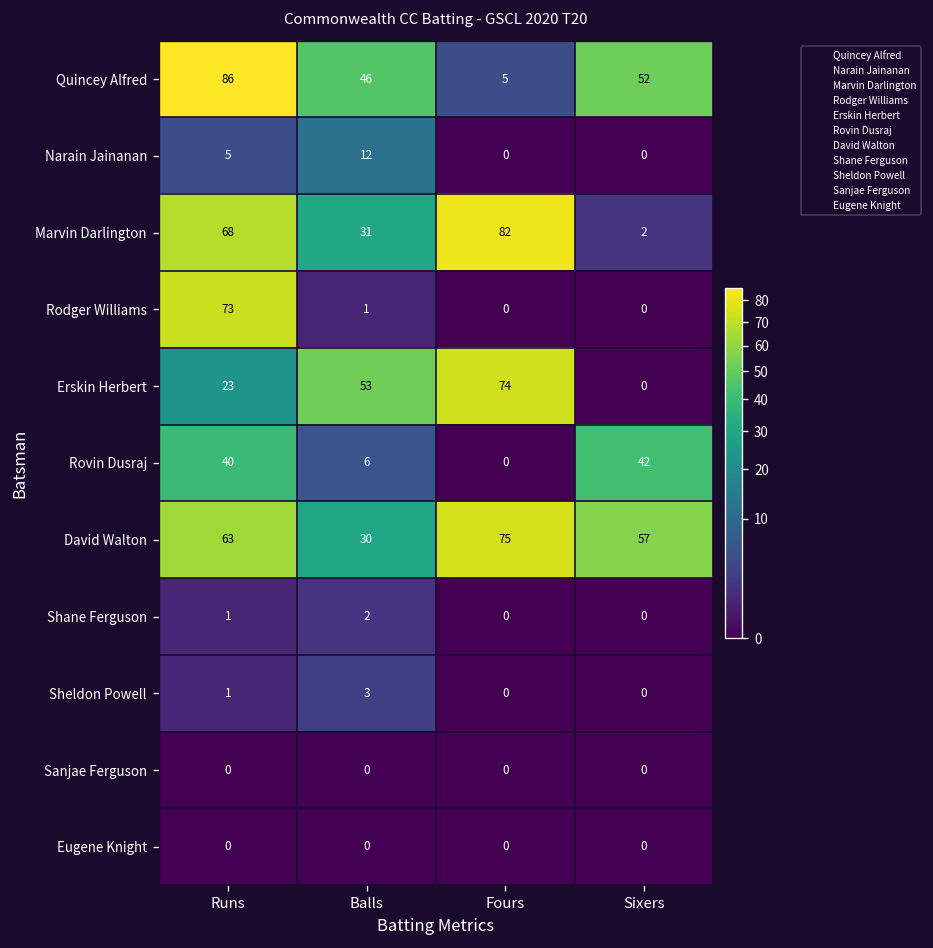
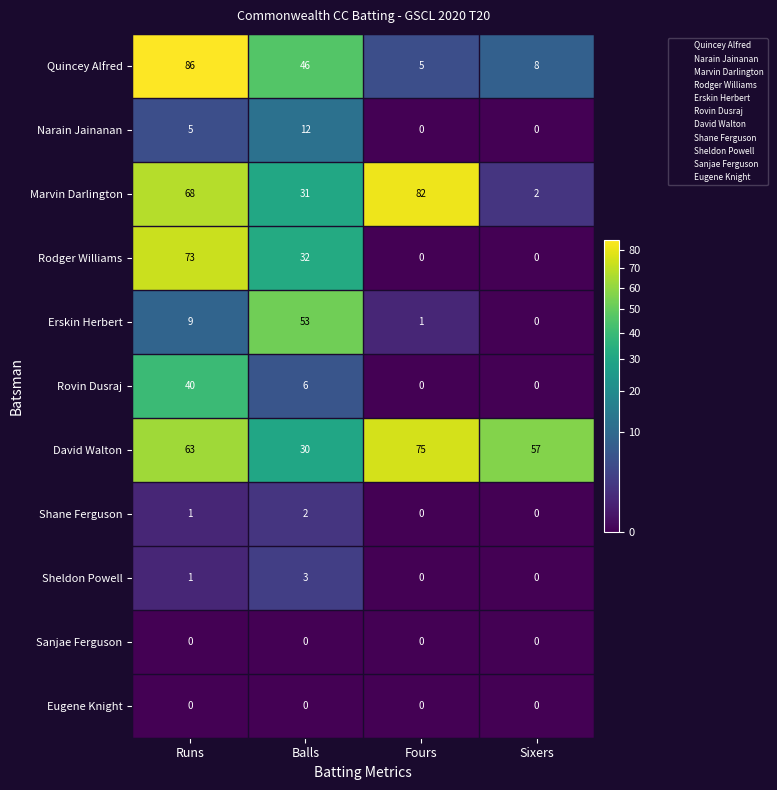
  {
    "Quincey Alfred": {
      "Runs": 86,
      "Balls": 46,
      "Fours": 5,
-     "Sixers": 52
+     "Sixers": 8
    },
    "Narain Jainanan": {
      "Runs": 5,
      "Balls": 12,
      "Fours": 0,
      "Sixers": 0
    },
    "Marvin Darlington": {
      "Runs": 68,
      "Balls": 31,
      "Fours": 82,
      "Sixers": 2
    },
    "Rodger Williams": {
      "Runs": 73,
-     "Balls": 1,
+     "Balls": 32,
      "Fours": 0,
      "Sixers": 0
    },
    "Erskin Herbert": {
-     "Runs": 23,
+     "Runs": 9,
      "Balls": 53,
-     "Fours": 74,
+     "Fours": 1,
      "Sixers": 0
    },
    "Rovin Dusraj": {
      "Runs": 40,
      "Balls": 6,
      "Fours": 0,
-     "Sixers": 42
+     "Sixers": 0
    },
    "David Walton": {
      "Runs": 63,
      "Balls": 30,
      "Fours": 75,
      "Sixers": 57
    },
    "Shane Ferguson": {
      "Runs": 1,
      "Balls": 2,
      "Fours": 0,
      "Sixers": 0
    },
    "Sheldon Powell": {
      "Runs": 1,
      "Balls": 3,
      "Fours": 0,
      "Sixers": 0
    },
    "Sanjae Ferguson": {
      "Runs": 0,
      "Balls": 0,
      "Fours": 0,
      "Sixers": 0
    },
    "Eugene Knight": {
      "Runs": 0,
      "Balls": 0,
      "Fours": 0,
      "Sixers": 0
    }
  }
